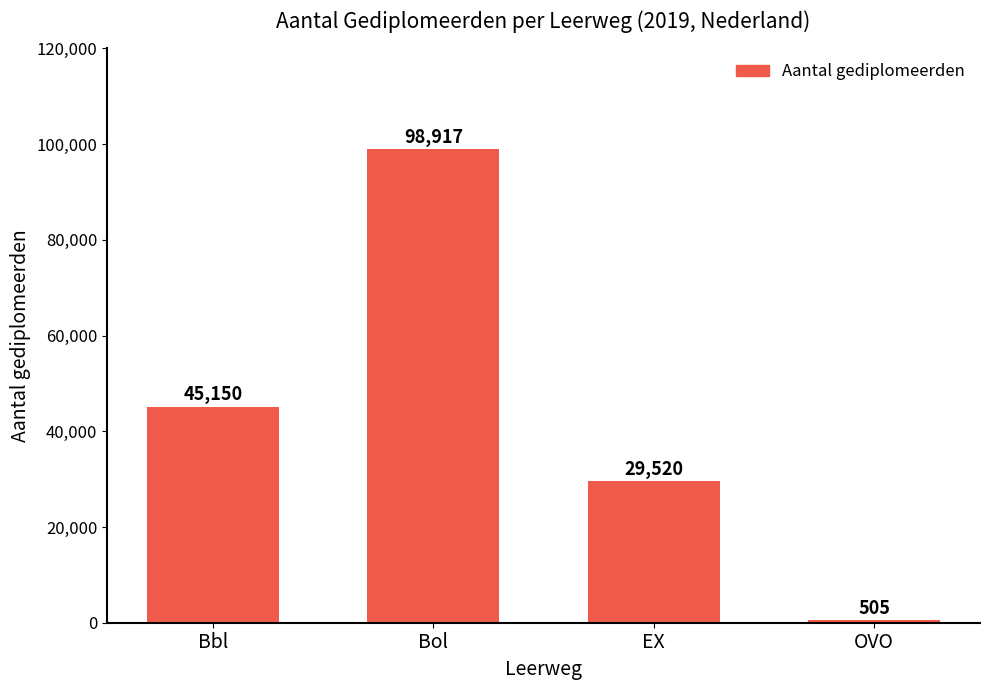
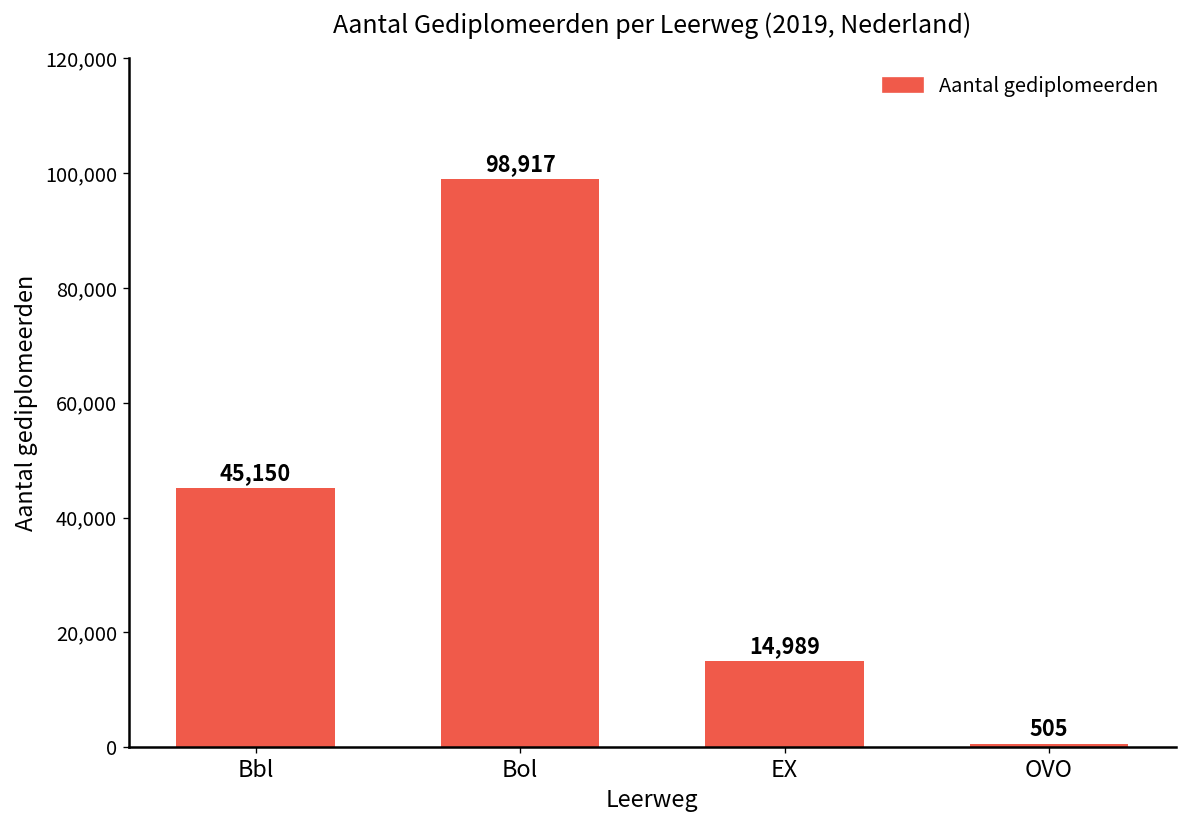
  {
    "Bbl": "45,150",
    "Bol": "98,917",
-   "EX": "29,520",
+   "EX": "14,989",
    "OVO": "505"
  }
